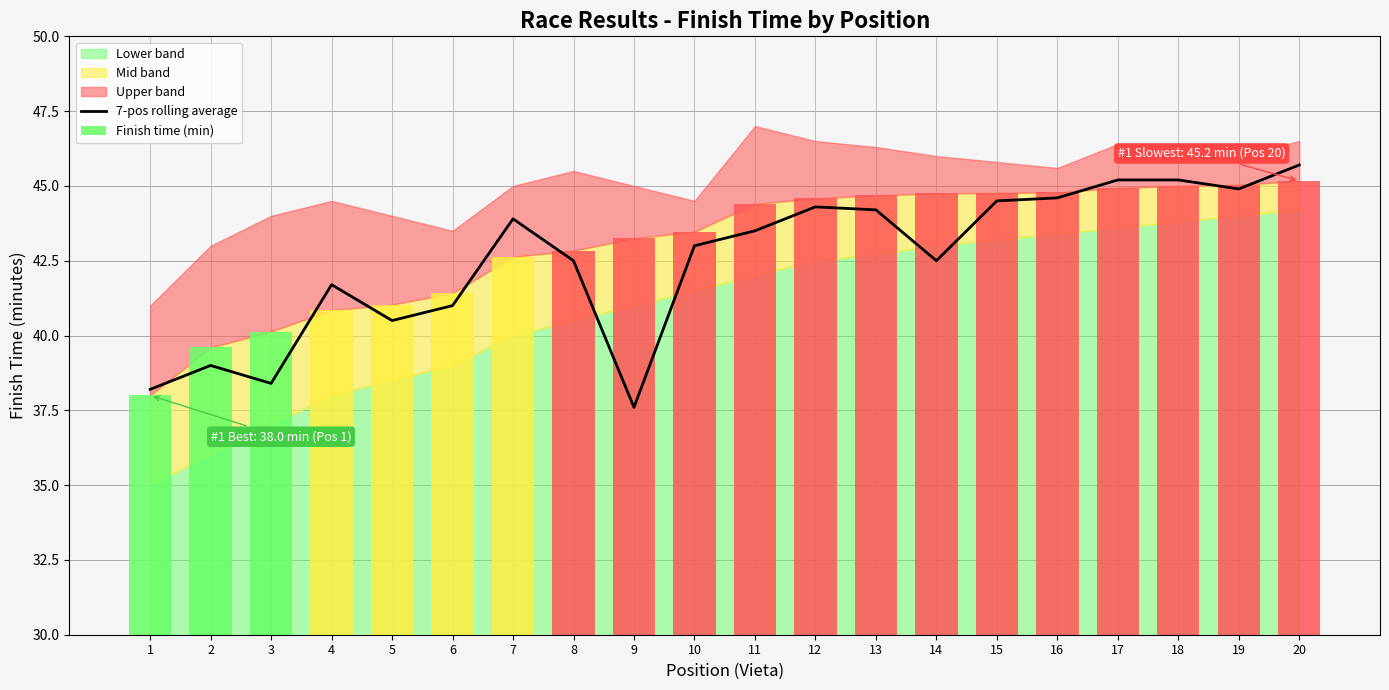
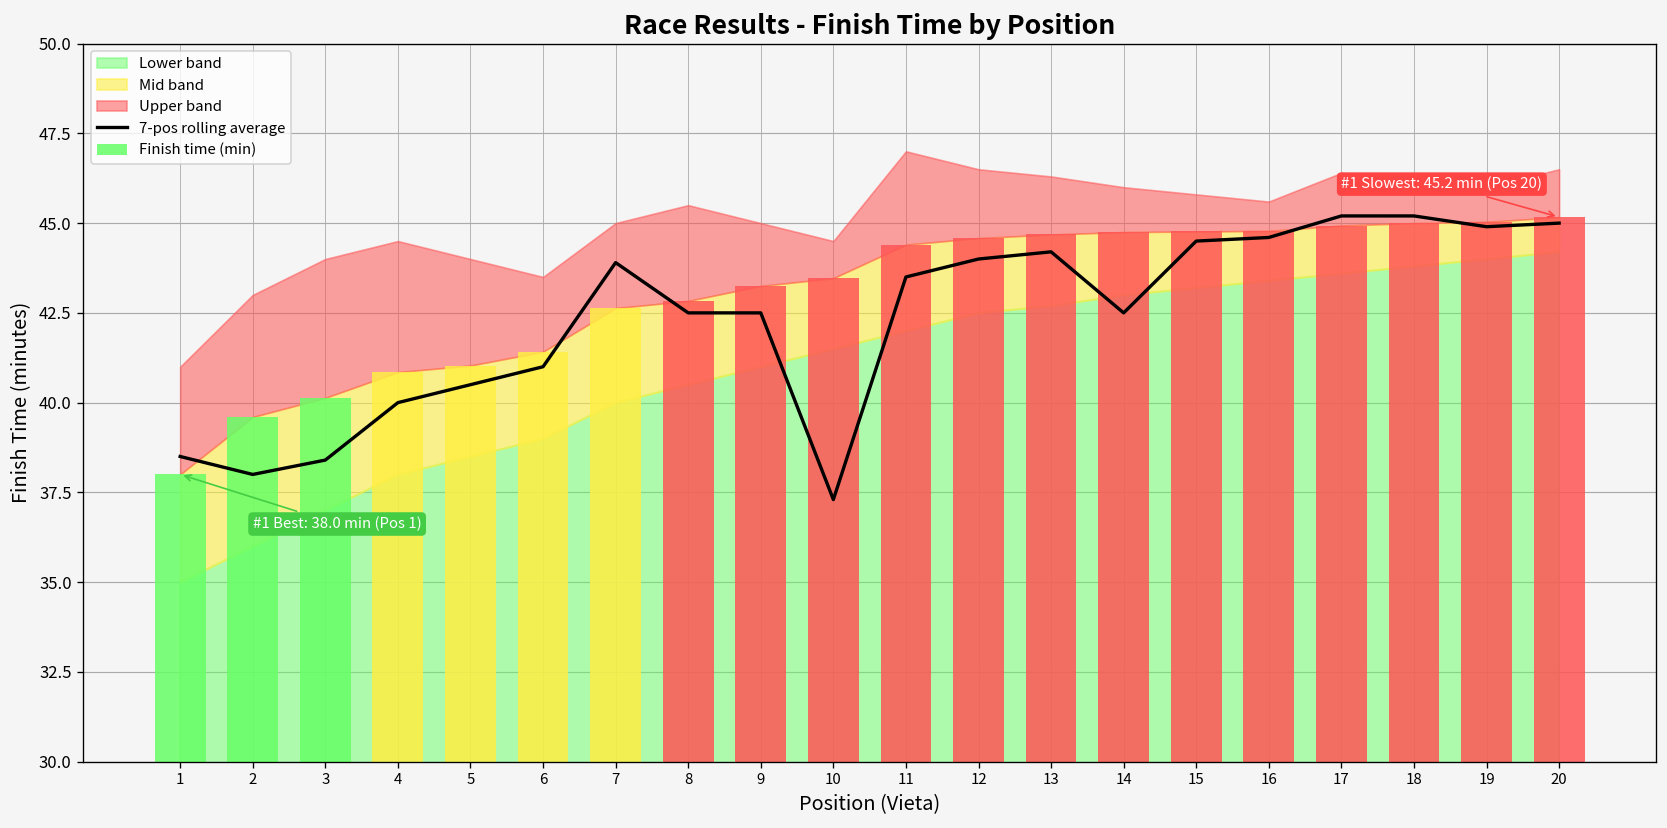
  {
    "7-pos rolling average": {
-     "1": 38.2,
-     "2": 39,
+     "1": 38.5,
+     "2": 38,
      "3": 38.4,
-     "4": 41.7,
+     "4": 40.0,
      "5": 40.5,
      "6": 41.0,
      "7": 43.9,
      "8": 42.5,
-     "9": 37.6,
-     "10": 43.0,
+     "9": 42.5,
+     "10": 37.3,
      "11": 43.5,
-     "12": 44.3,
+     "12": 44.0,
      "13": 44.2,
      "14": 42.5,
      "15": 44.5,
      "16": 44.6,
      "19": 44.9,
-     "20": 45.7
+     "20": 45.0
    }
  }
